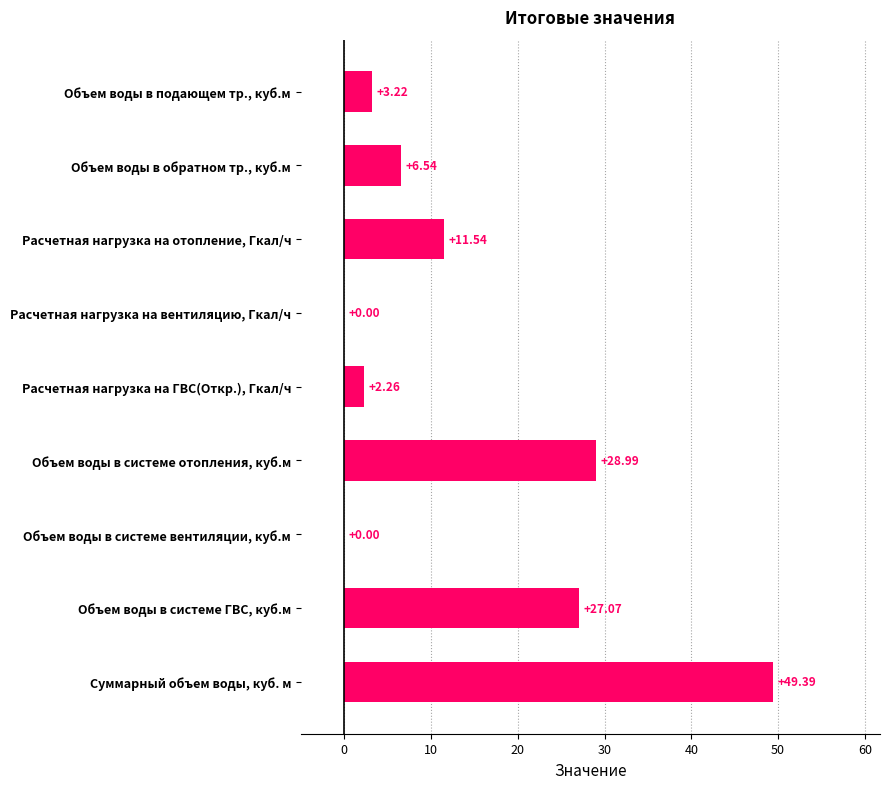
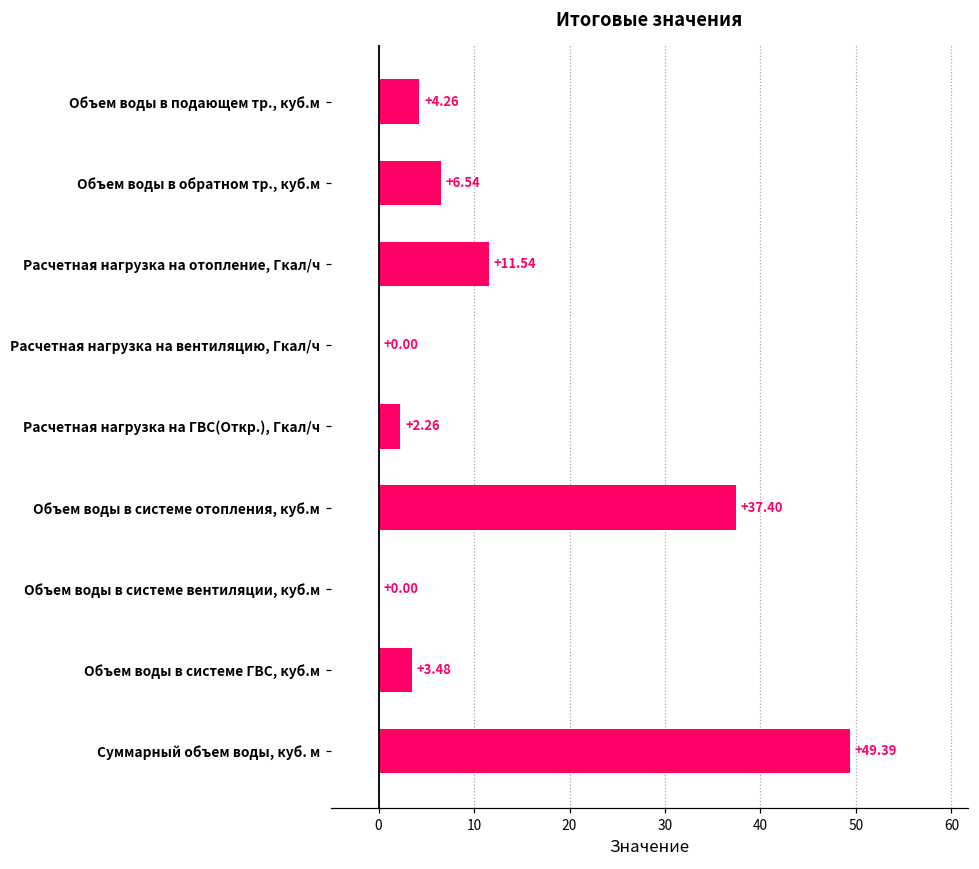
  {
-   "Объем воды в подающем тр., куб.м": "+3.22",
+   "Объем воды в подающем тр., куб.м": "+4.26",
    "Объем воды в обратном тр., куб.м": "+6.54",
    "Расчетная нагрузка на отопление, Гкал/ч": "+11.54",
    "Расчетная нагрузка на вентиляцию, Гкал/ч": "+0.00",
    "Расчетная нагрузка на ГВС(Откр.), Гкал/ч": "+2.26",
-   "Объем воды в системе отопления, куб.м": "+28.99",
+   "Объем воды в системе отопления, куб.м": "+37.40",
    "Объем воды в системе вентиляции, куб.м": "+0.00",
-   "Объем воды в системе ГВС, куб.м": "+27.07",
+   "Объем воды в системе ГВС, куб.м": "+3.48",
    "Суммарный объем воды, куб. м": "+49.39"
  }
